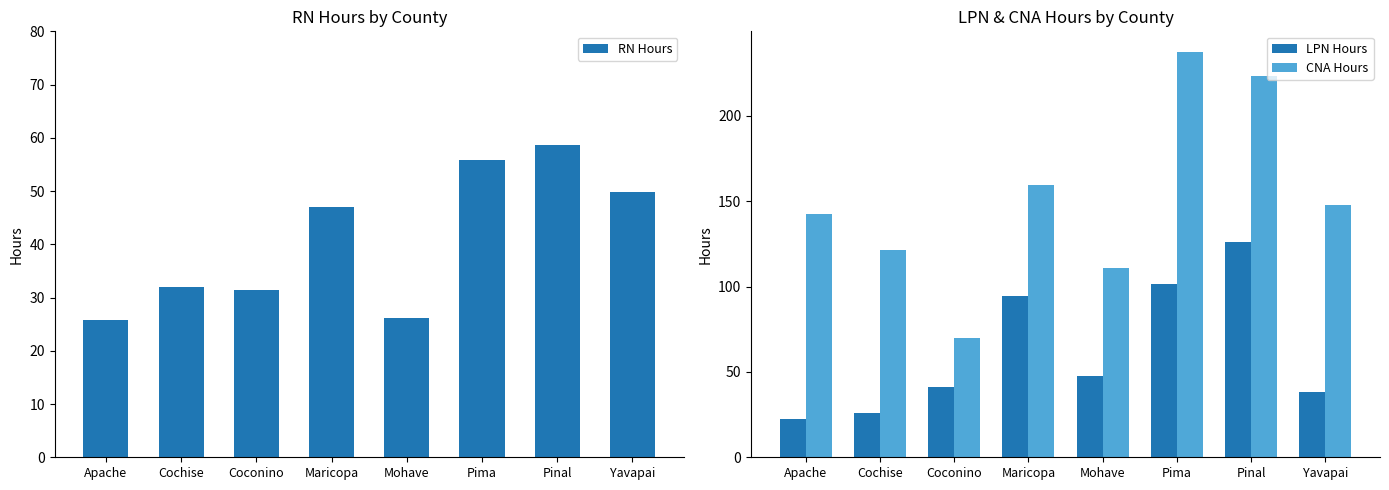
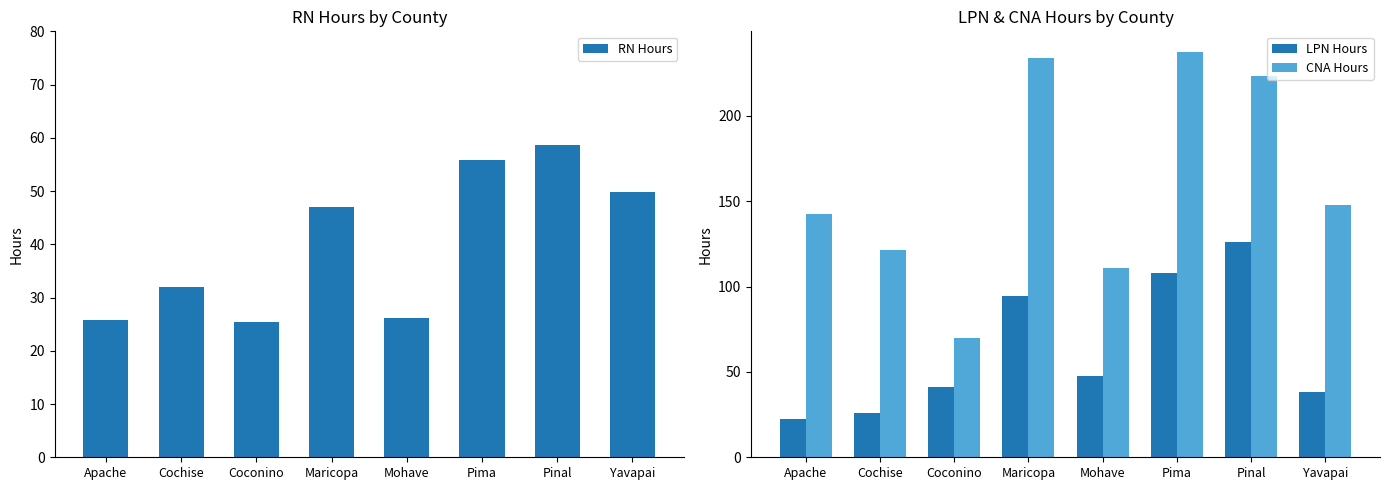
  {
    "RN Hours by County": {
      "Apache": 26,
      "Cochise": 32,
-     "Coconino": 31,
+     "Coconino": 25,
      "Maricopa": 47,
      "Mohave": 26,
      "Pima": 56,
      "Pinal": 59,
      "Yavapai": 50
    },
    "LPN & CNA Hours by County": {
      "LPN Hours": {
        "Apache": 23,
        "Cochise": 26,
        "Coconino": 41,
        "Maricopa": 95,
        "Mohave": 48,
-       "Pima": 101,
+       "Pima": 108,
        "Pinal": 126,
        "Yavapai": 38
      },
      "CNA Hours": {
        "Apache": 143,
        "Cochise": 121,
        "Coconino": 70,
-       "Maricopa": 160,
+       "Maricopa": 234,
        "Mohave": 111,
        "Pima": 238,
        "Pinal": 223,
        "Yavapai": 148
      }
    }
  }
